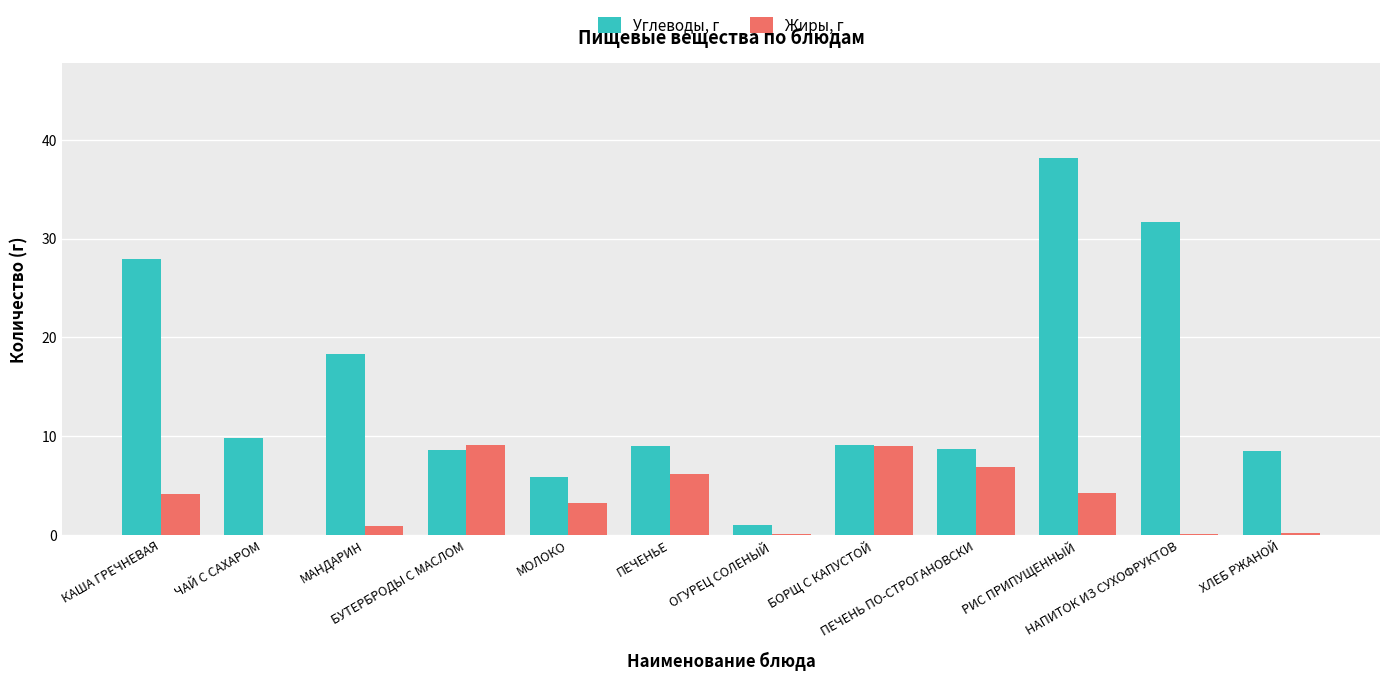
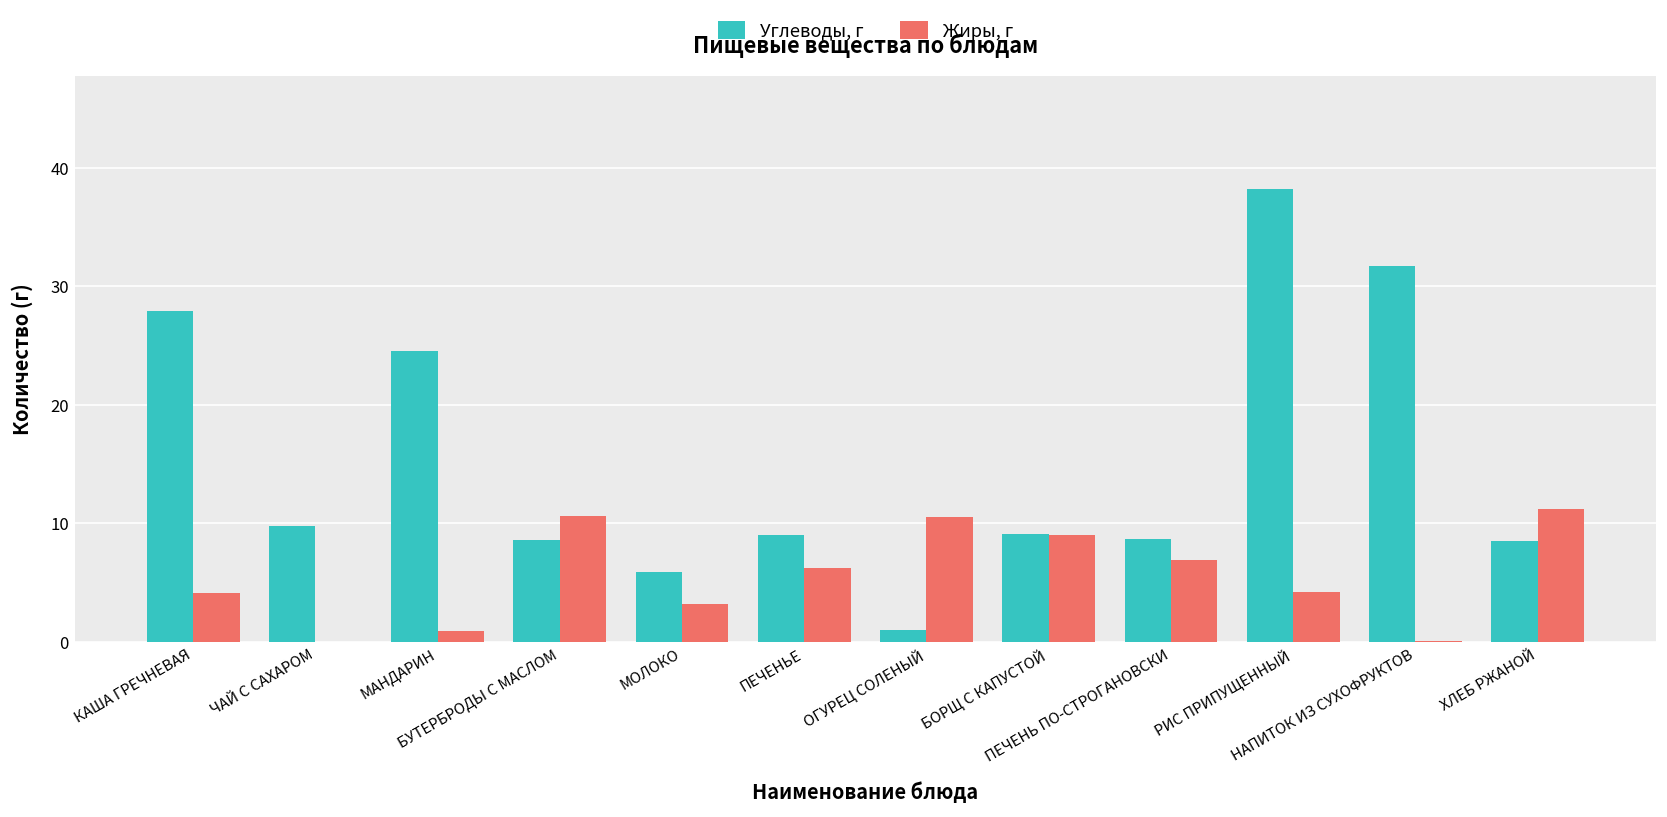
  {
    "Углеводы, г": {
      "КАША ГРЕЧНЕВАЯ": 28,
      "ЧАЙ С САХАРОМ": 10,
-     "МАНДАРИН": 18,
+     "МАНДАРИН": 25,
      "БУТЕРБРОДЫ С МАСЛОМ": 9,
      "МОЛОКО": 6,
      "ПЕЧЕНЬЕ": 9,
      "ОГУРЕЦ СОЛЕНЫЙ": 1,
      "БОРЩ С КАПУСТОЙ": 9,
      "ПЕЧЕНЬ ПО-СТРОГАНОВСКИ": 9,
      "РИС ПРИПУЩЕННЫЙ": 38,
      "НАПИТОК ИЗ СУХОФРУКТОВ": 32,
      "ХЛЕБ РЖАНОЙ": 9
    },
    "Жиры, г": {
      "КАША ГРЕЧНЕВАЯ": 4,
      "ЧАЙ С САХАРОМ": 0,
      "МАНДАРИН": 1,
-     "БУТЕРБРОДЫ С МАСЛОМ": 9,
+     "БУТЕРБРОДЫ С МАСЛОМ": 11,
      "МОЛОКО": 3,
      "ПЕЧЕНЬЕ": 6,
-     "ОГУРЕЦ СОЛЕНЫЙ": 0,
+     "ОГУРЕЦ СОЛЕНЫЙ": 11,
      "БОРЩ С КАПУСТОЙ": 9,
      "ПЕЧЕНЬ ПО-СТРОГАНОВСКИ": 7,
      "РИС ПРИПУЩЕННЫЙ": 4,
-     "ХЛЕБ РЖАНОЙ": 0
+     "ХЛЕБ РЖАНОЙ": 11
    }
  }
